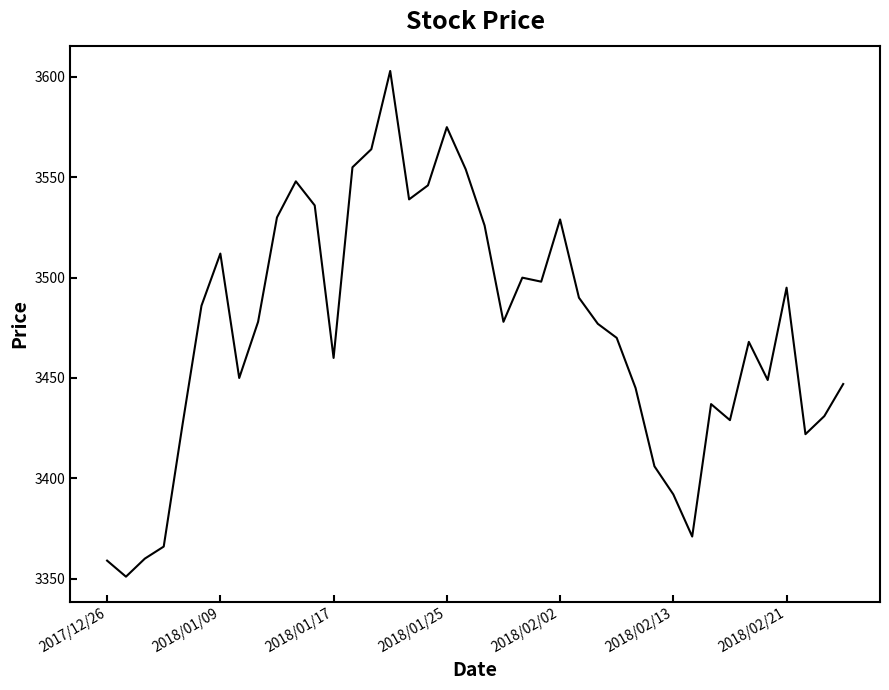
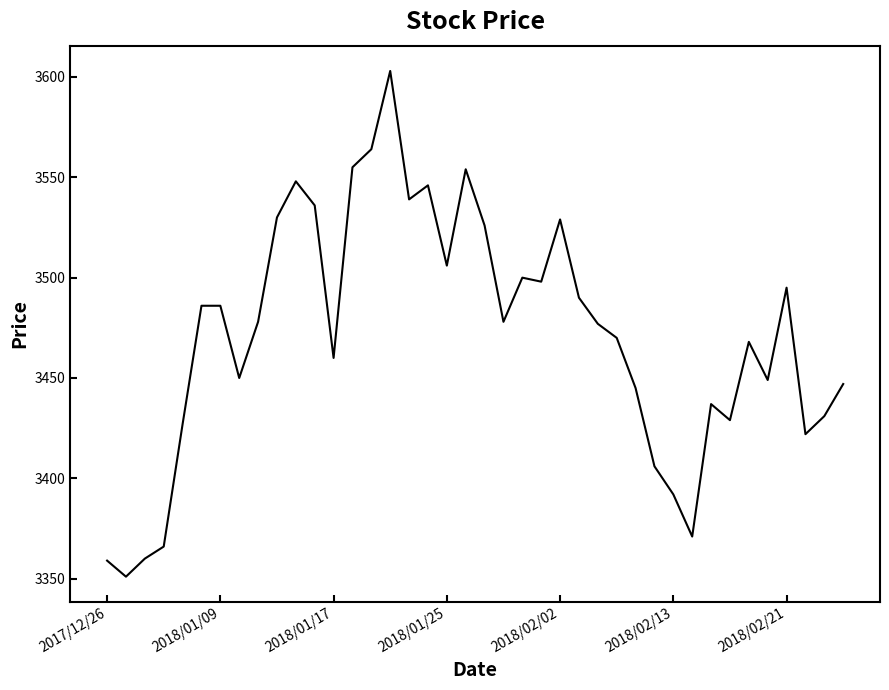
  {
    "2017/12/26": 3359,
-   "2018/01/09": 3512,
+   "2018/01/09": 3486,
    "2018/01/17": 3460,
-   "2018/01/25": 3575,
+   "2018/01/25": 3506,
    "2018/02/02": 3529,
    "2018/02/13": 3392,
    "2018/02/21": 3495
  }
